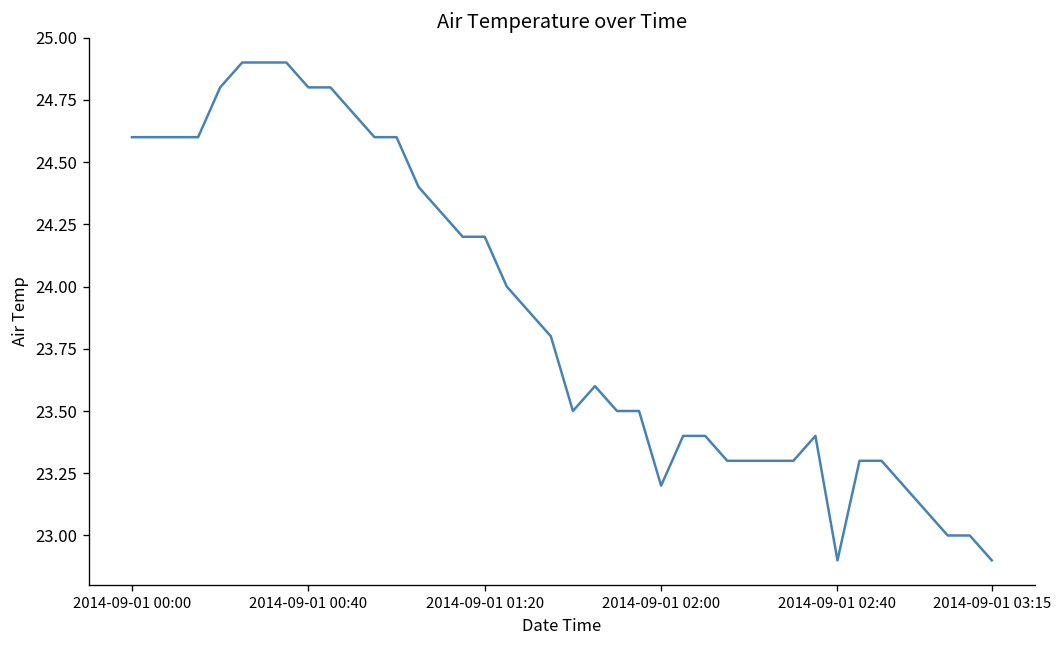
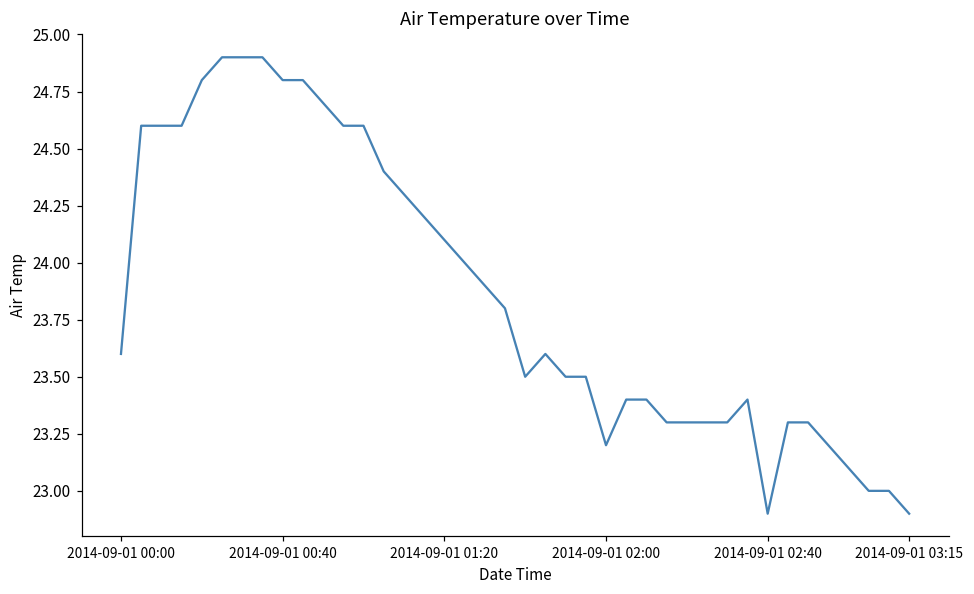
  {
-   "2014-09-01 00:00": 24.6,
+   "2014-09-01 00:00": 23.6,
    "2014-09-01 00:40": 24.8,
-   "2014-09-01 01:20": 24.2,
+   "2014-09-01 01:20": 24.1,
    "2014-09-01 02:00": 23.2,
    "2014-09-01 02:40": 22.9,
    "2014-09-01 03:15": 22.9
  }
